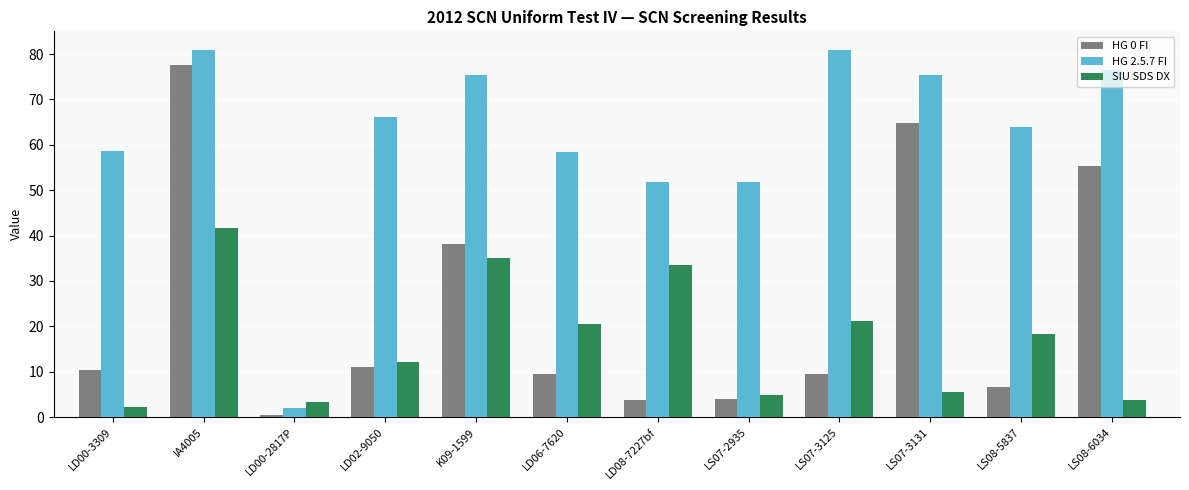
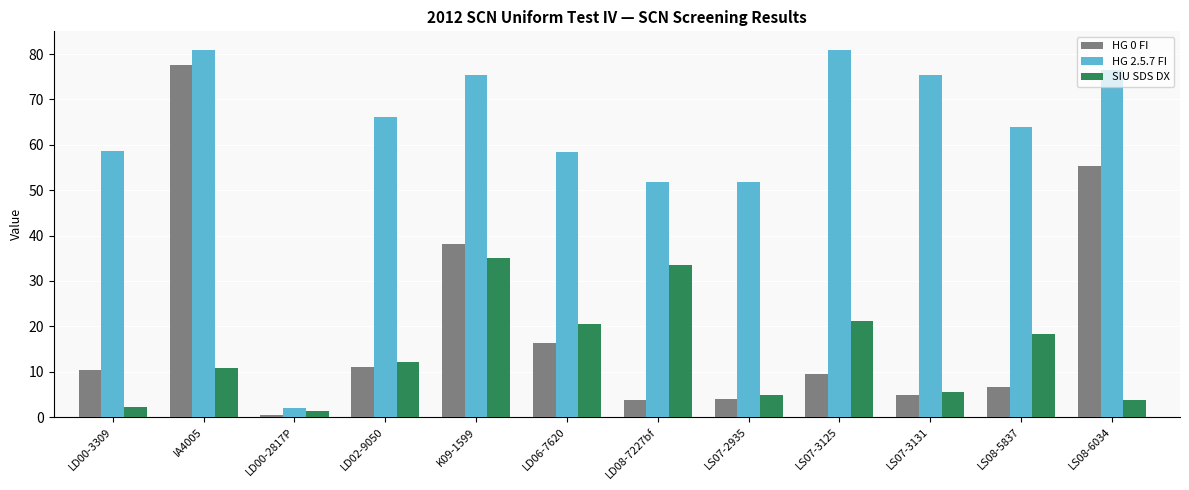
  {
    "HG 0 FI": {
      "LD00-3309": 10,
      "IA4005": 78,
      "LD02-9050": 11,
      "K09-1599": 38,
-     "LD06-7620": 9,
+     "LD06-7620": 16,
      "LD08-7227bf": 4,
      "LS07-2935": 4,
      "LS07-3125": 10,
-     "LS07-3131": 65,
+     "LS07-3131": 5,
      "LS08-5837": 7,
      "LS08-6034": 55
    },
    "HG 2.5.7 FI": {
      "LD00-3309": 59,
      "IA4005": 81,
      "LD00-2817P": 2,
      "LD02-9050": 66,
      "K09-1599": 75,
      "LD06-7620": 58,
      "LD08-7227bf": 52,
      "LS07-2935": 52,
      "LS07-3125": 81,
      "LS07-3131": 75,
      "LS08-5837": 64
    },
    "SIU SDS DX": {
      "LD00-3309": 2,
-     "IA4005": 42,
-     "LD00-2817P": 3,
+     "IA4005": 11,
+     "LD00-2817P": 1,
      "LD02-9050": 12,
      "K09-1599": 35,
      "LD06-7620": 21,
      "LD08-7227bf": 34,
      "LS07-2935": 5,
      "LS07-3125": 21,
      "LS07-3131": 6,
      "LS08-5837": 18,
      "LS08-6034": 4
    }
  }
